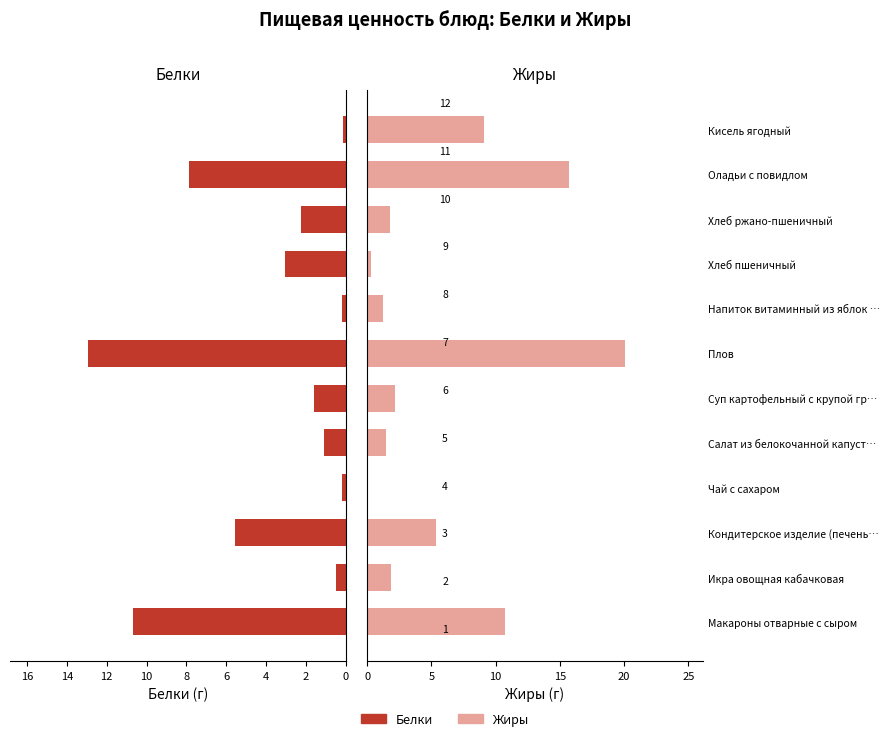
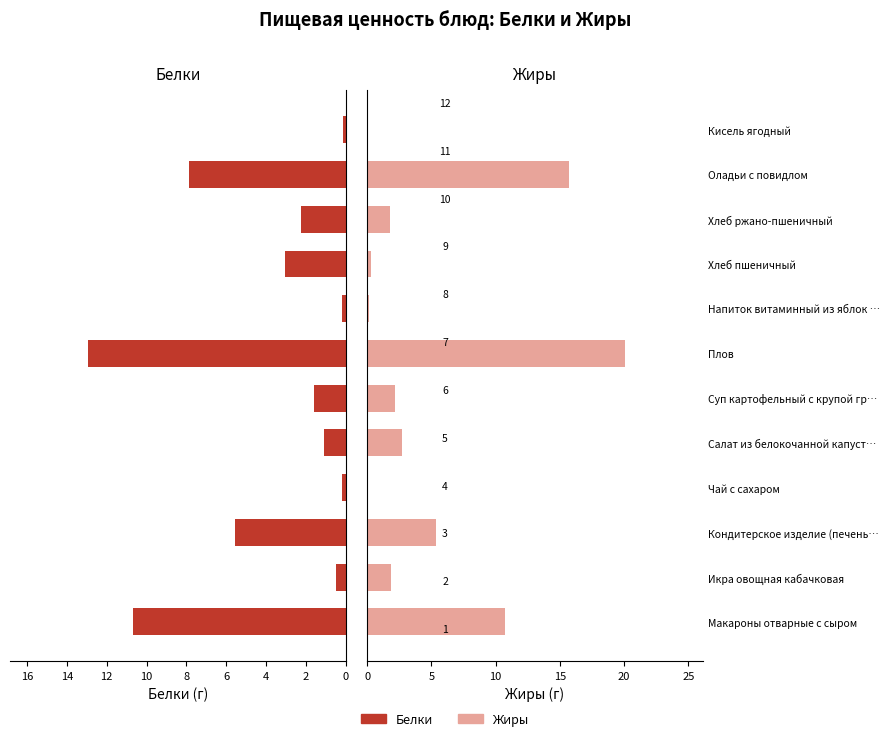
  {
    "Жиры": {
-     "Кисель ягодный": 9.1,
+     "Кисель ягодный": 0.1,
      "Оладьи с повидлом": 15.7,
      "Хлеб ржано-пшеничный": 1.8,
      "Хлеб пшеничный": 0.3,
-     "Напиток витаминный из яблок …": 1.2,
+     "Напиток витаминный из яблок …": 0.2,
      "Плов": 20.1,
      "Суп картофельный с крупой гр…": 2.2,
-     "Салат из белокочанной капуст…": 1.5,
+     "Салат из белокочанной капуст…": 2.7,
      "Кондитерское изделие (печень…": 5.3,
      "Икра овощная кабачковая": 1.9,
      "Макароны отварные с сыром": 10.7
    }
  }
